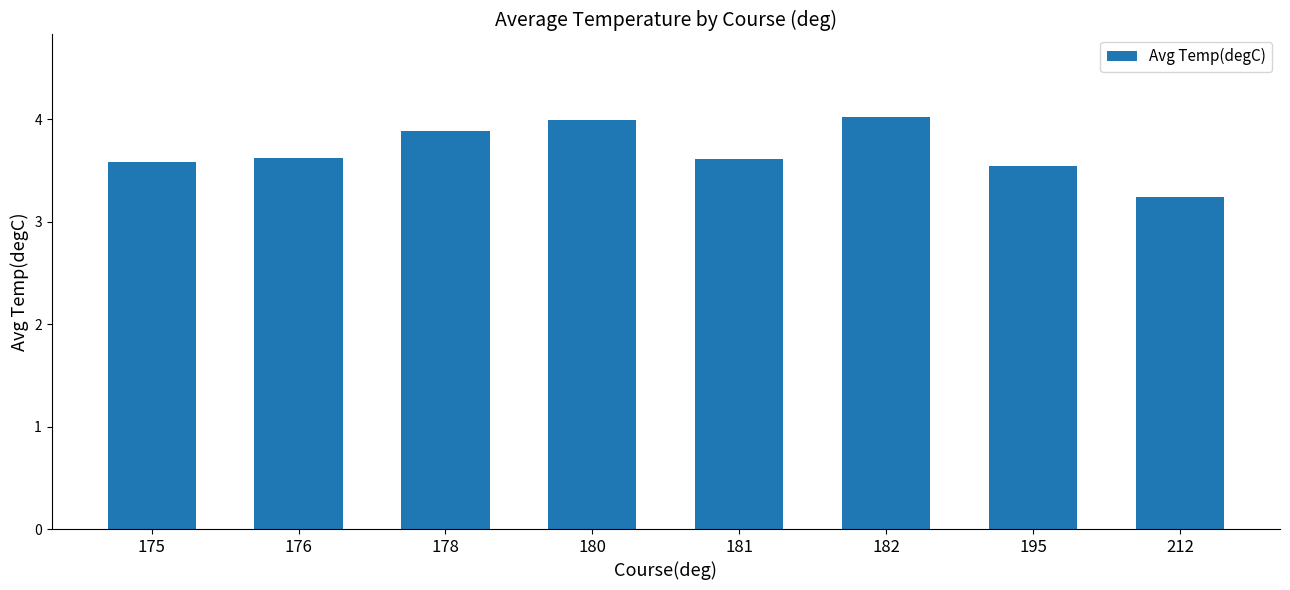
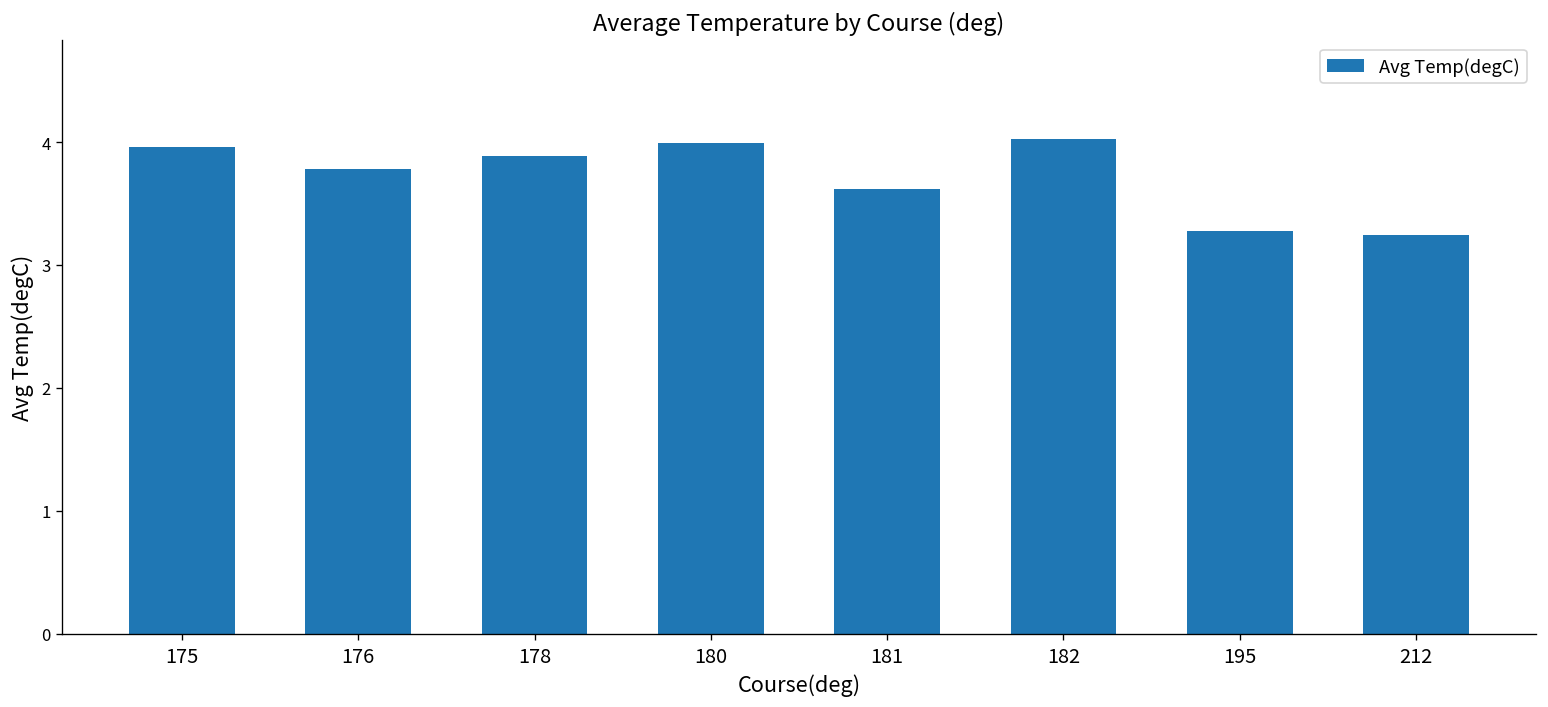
  {
-   "175": 3.58,
-   "176": 3.62,
+   "175": 3.96,
+   "176": 3.78,
    "178": 3.89,
    "180": 3.99,
    "181": 3.62,
    "182": 4.02,
-   "195": 3.54,
+   "195": 3.28,
    "212": 3.24
  }
